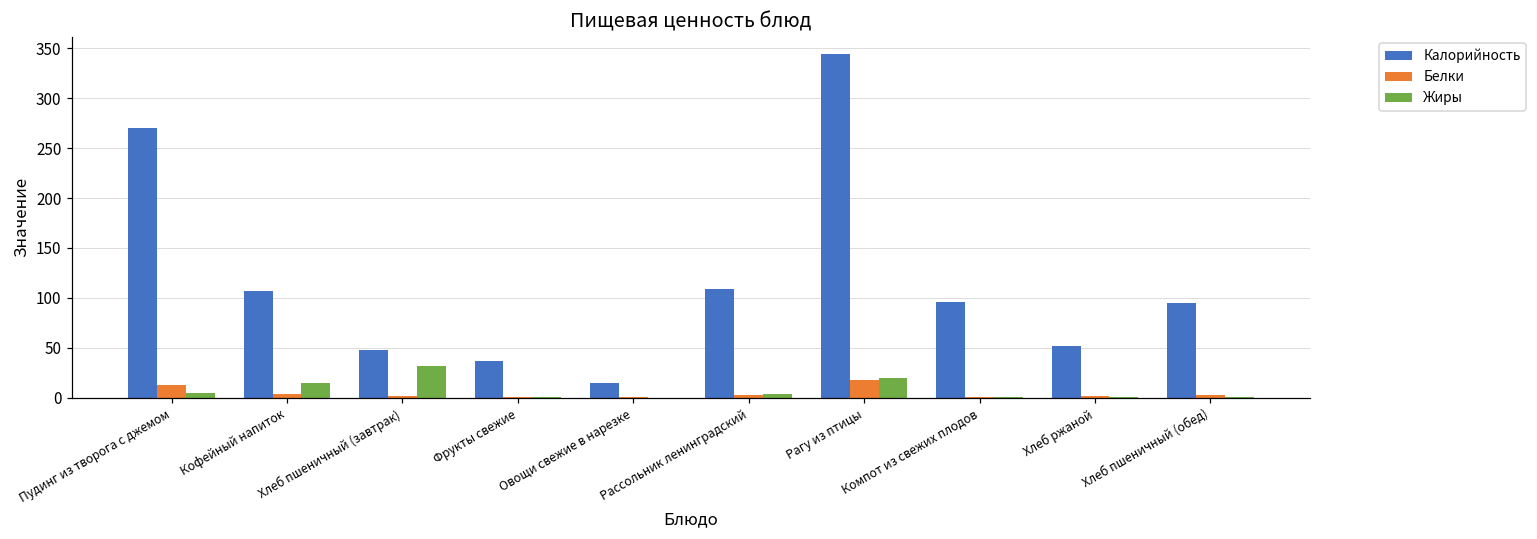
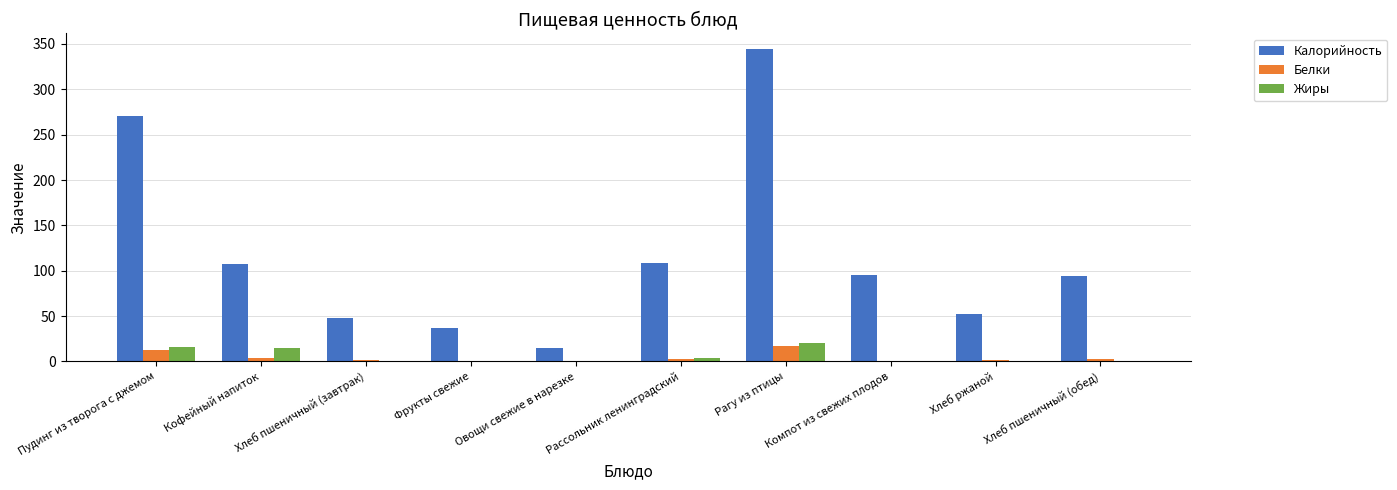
  {
    "Калорийность": {
      "Пудинг из творога с джемом": 270,
      "Кофейный напиток": 110,
      "Хлеб пшеничный (завтрак)": 50,
      "Фрукты свежие": 40,
      "Овощи свежие в нарезке": 20,
      "Рассольник ленинградский": 110,
      "Рагу из птицы": 340,
      "Компот из свежих плодов": 100,
      "Хлеб ржаной": 50,
      "Хлеб пшеничный (обед)": 90
    },
    "Белки": {
      "Пудинг из творога с джемом": 10,
      "Кофейный напиток": 0,
      "Рагу из птицы": 20,
      "Хлеб пшеничный (обед)": 0
    },
    "Жиры": {
-     "Пудинг из творога с джемом": 0,
+     "Пудинг из творога с джемом": 20,
      "Кофейный напиток": 10,
-     "Хлеб пшеничный (завтрак)": 30,
+     "Хлеб пшеничный (завтрак)": 0,
      "Овощи свежие в нарезке": 0,
      "Рассольник ленинградский": 0,
      "Рагу из птицы": 20
    }
  }
